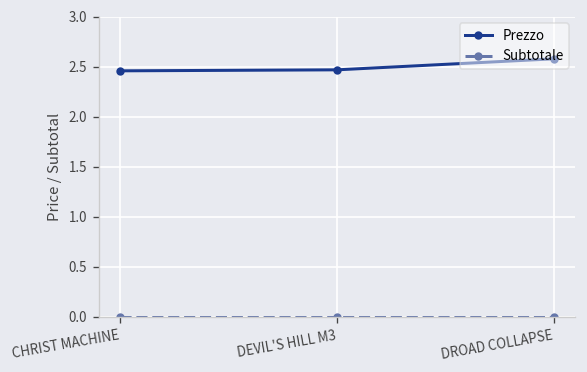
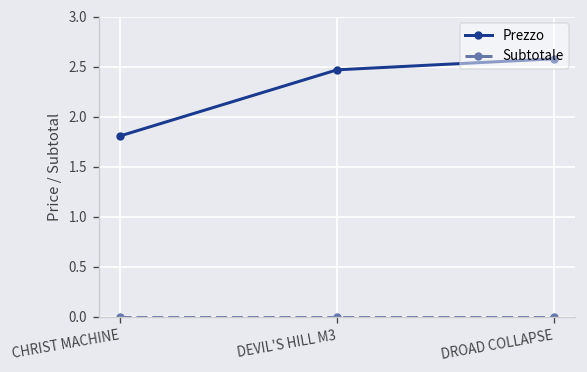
  {
    "Prezzo": {
-     "CHRIST MACHINE": 2.5,
+     "CHRIST MACHINE": 1.8,
      "DEVIL'S HILL M3": 2.5
    },
    "Subtotale": {
      "CHRIST MACHINE": 0.0,
      "DEVIL'S HILL M3": 0.0,
      "DROAD COLLAPSE": 0.0
    }
  }
